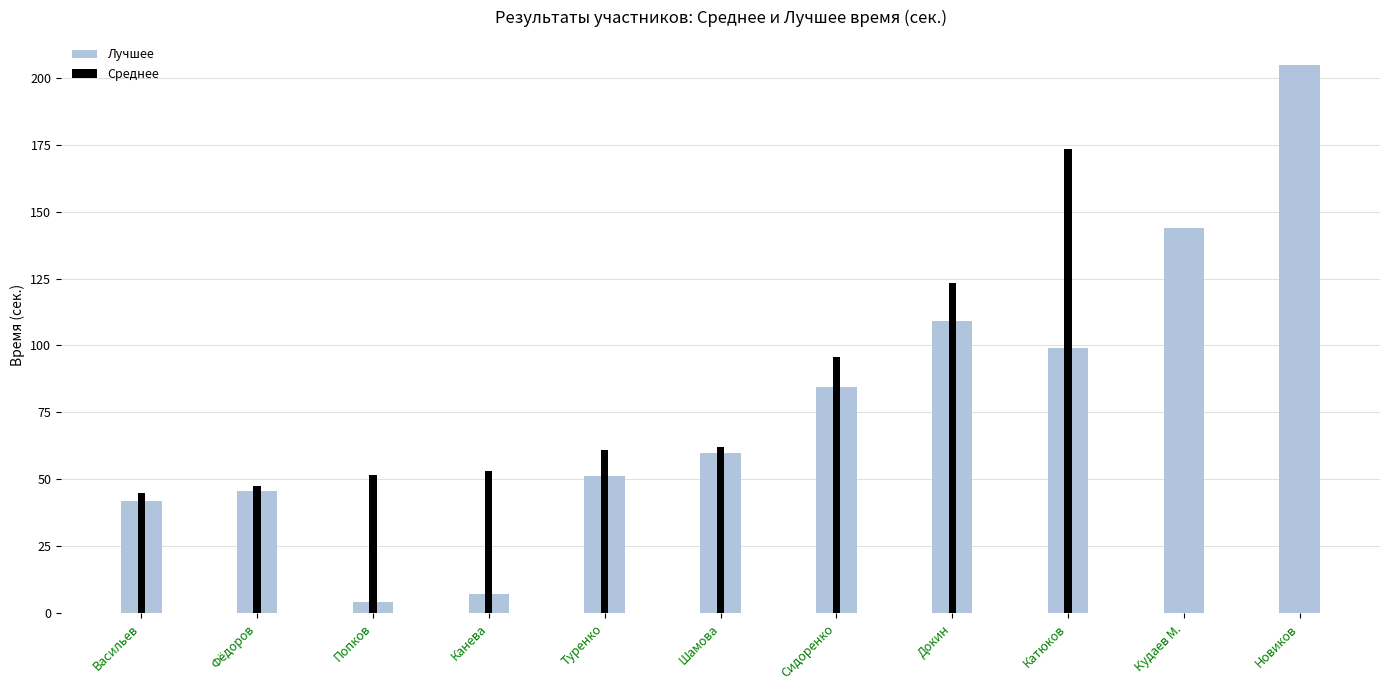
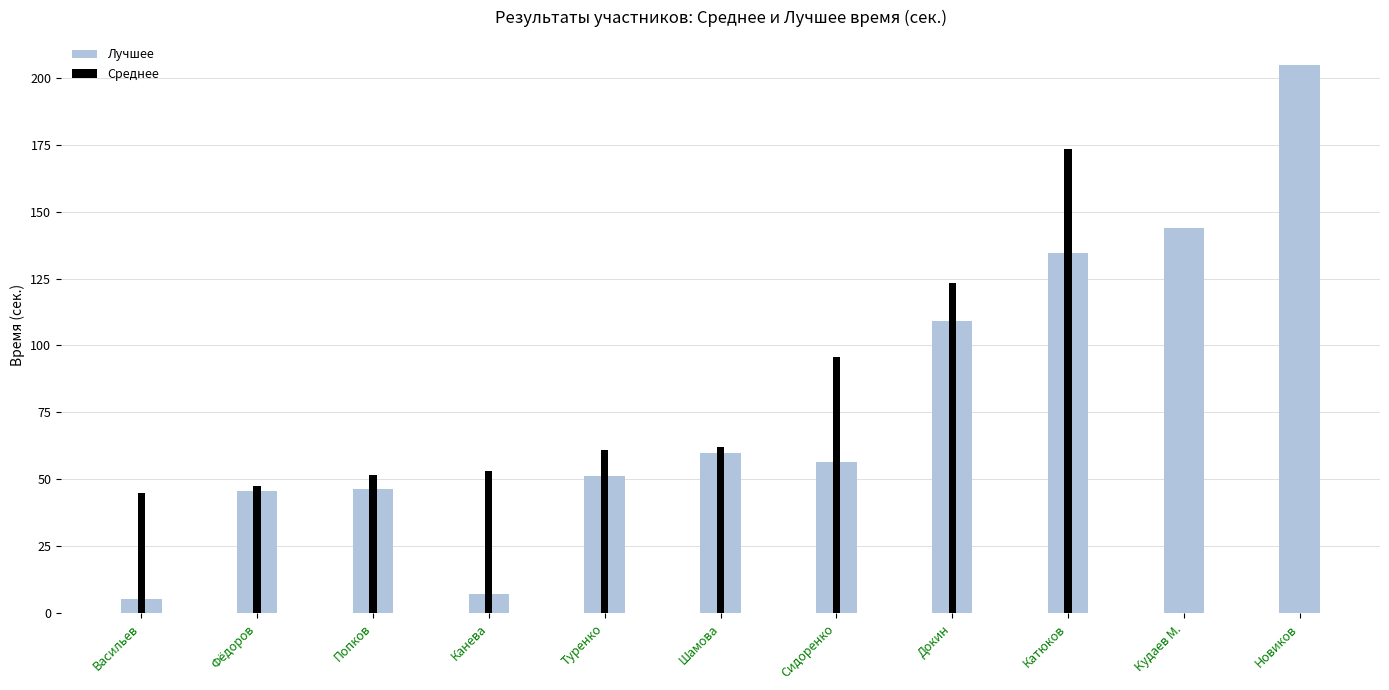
  {
    "Лучшее": {
-     "Васильев": 42,
-     "Попков": 4,
-     "Сидоренко": 84,
-     "Катюков": 99,
+     "Васильев": 5,
+     "Попков": 46,
+     "Сидоренко": 56,
+     "Катюков": 134,
      "Кудаев М.": 144,
      "Новиков": 205
    }
  }
